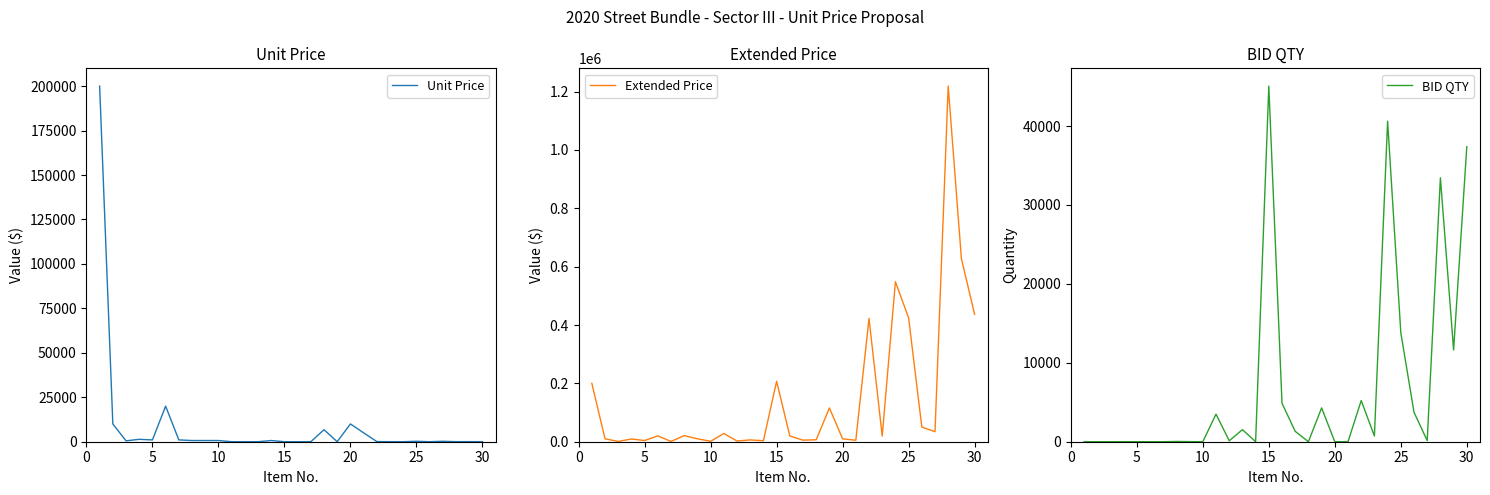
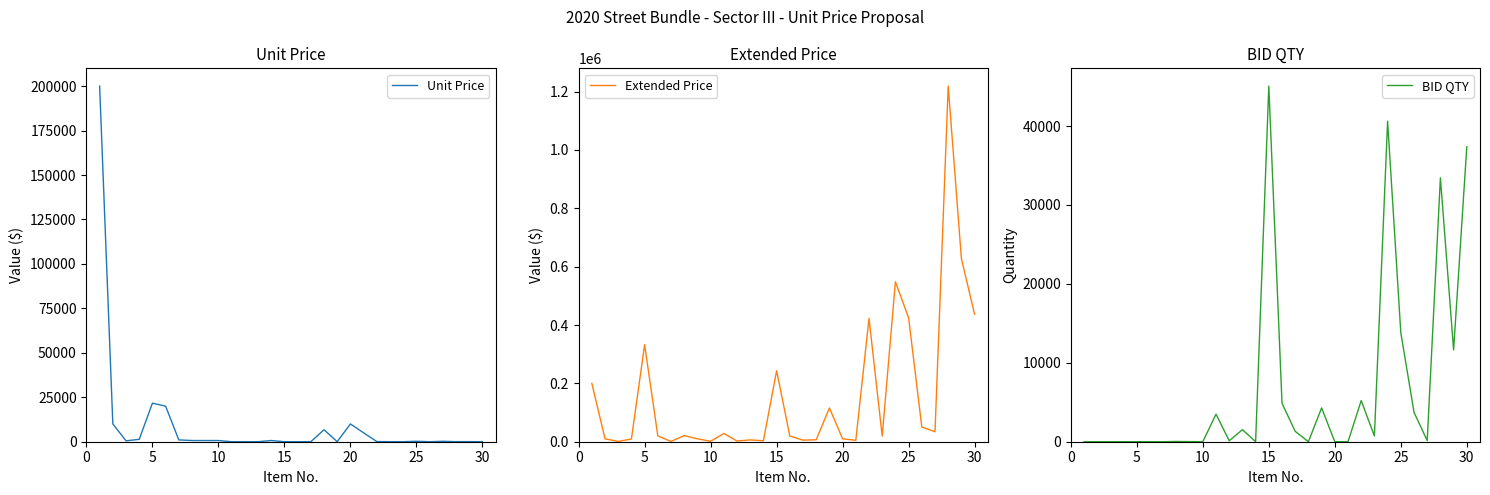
  {
    "Unit Price": {
-     "5": 1000,
+     "5": 22000,
      "10": 1000,
      "15": 0,
      "20": 10000,
      "25": 0,
      "30": 0
    },
    "Extended Price": {
-     "5": 0,
+     "5": 330000,
      "10": 0,
-     "15": 210000,
+     "15": 240000,
      "20": 10000,
      "25": 420000,
      "30": 440000
    },
    "BID QTY": {
      "5": 0,
      "10": 0,
      "15": 45000,
      "20": 0,
      "25": 14000,
      "30": 37000
    }
  }
